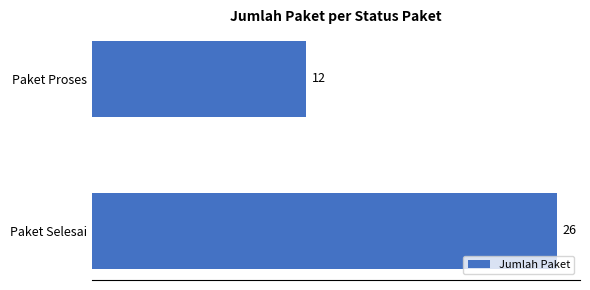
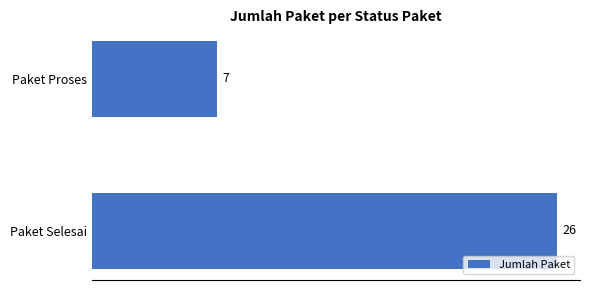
  {
-   "Paket Proses": 12,
+   "Paket Proses": 7,
    "Paket Selesai": 26
  }
